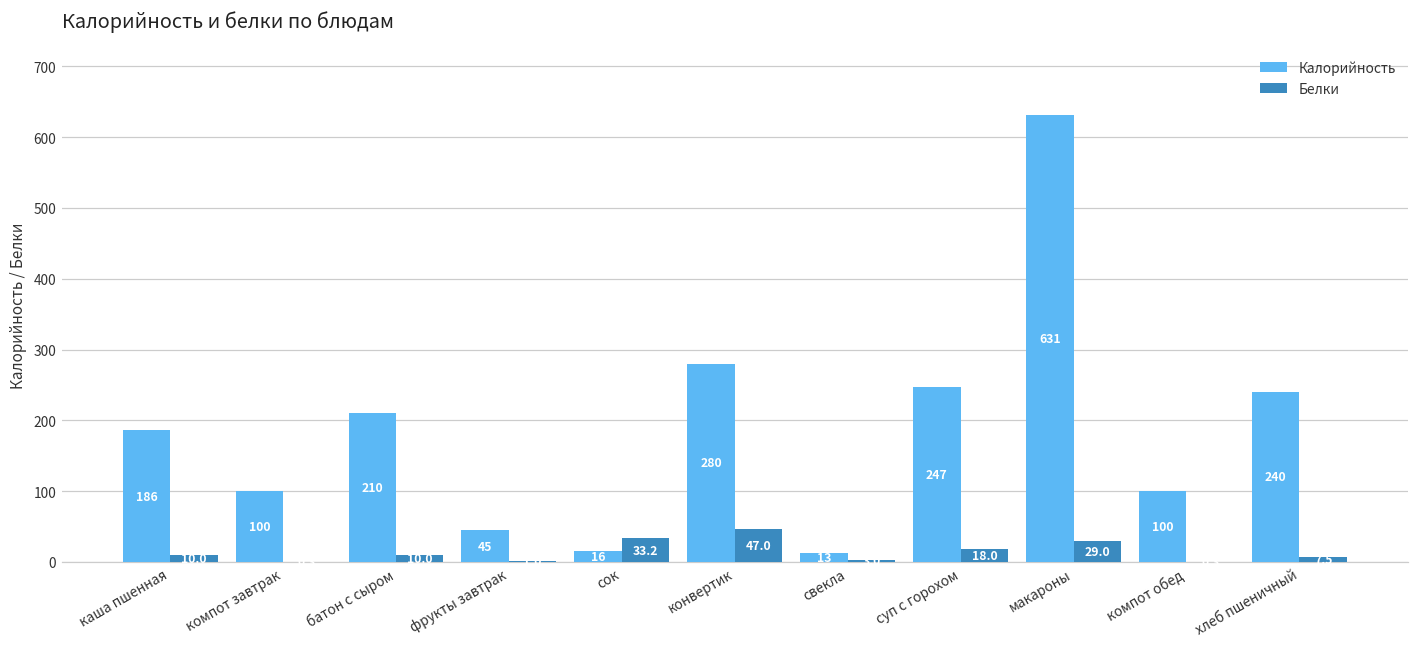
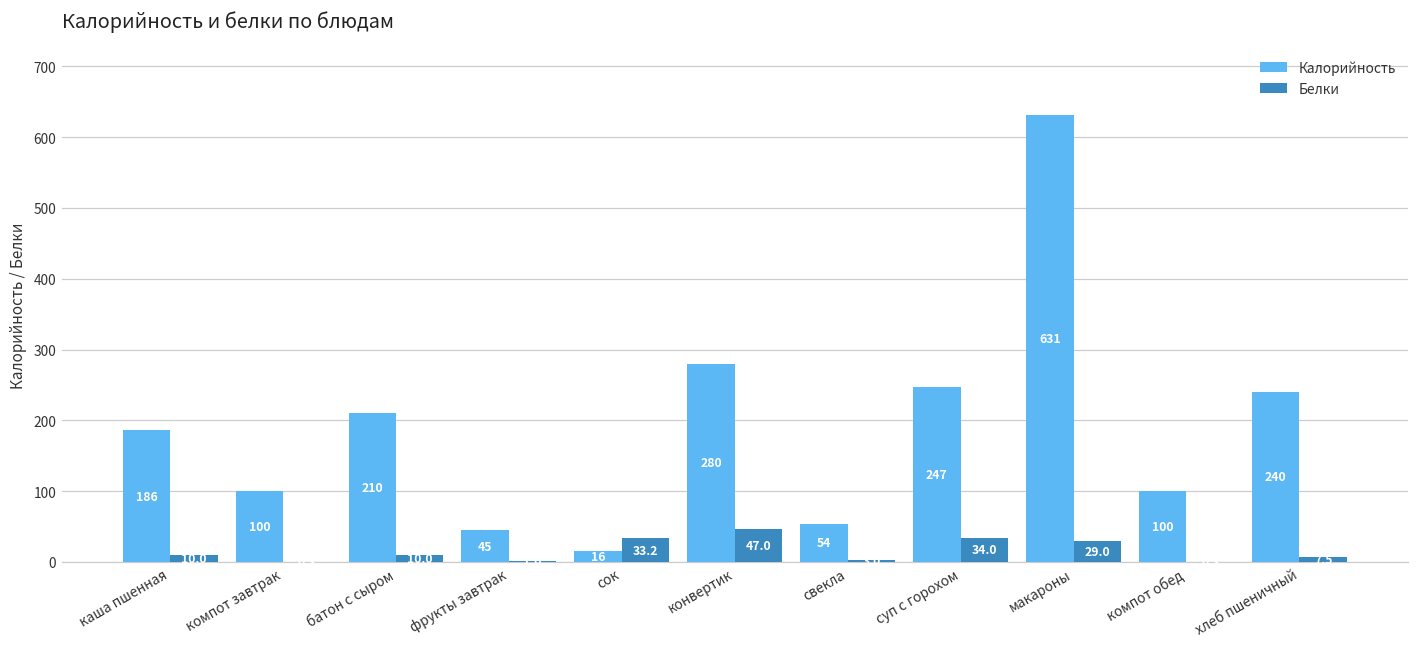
  {
    "Калорийность": {
      "каша пшенная": 186,
      "компот завтрак": 100,
      "батон с сыром": 210,
      "фрукты завтрак": 45,
      "сок": 16,
      "конвертик": 280,
-     "свекла": 13,
+     "свекла": 54,
      "суп с горохом": 247,
      "макароны": 631,
      "компот обед": 100,
      "хлеб пшеничный": 240
    },
    "Белки": {
      "сок": 33.2,
      "конвертик": 47.0,
-     "суп с горохом": 18.0,
+     "суп с горохом": 34.0,
      "макароны": 29.0
    }
  }
